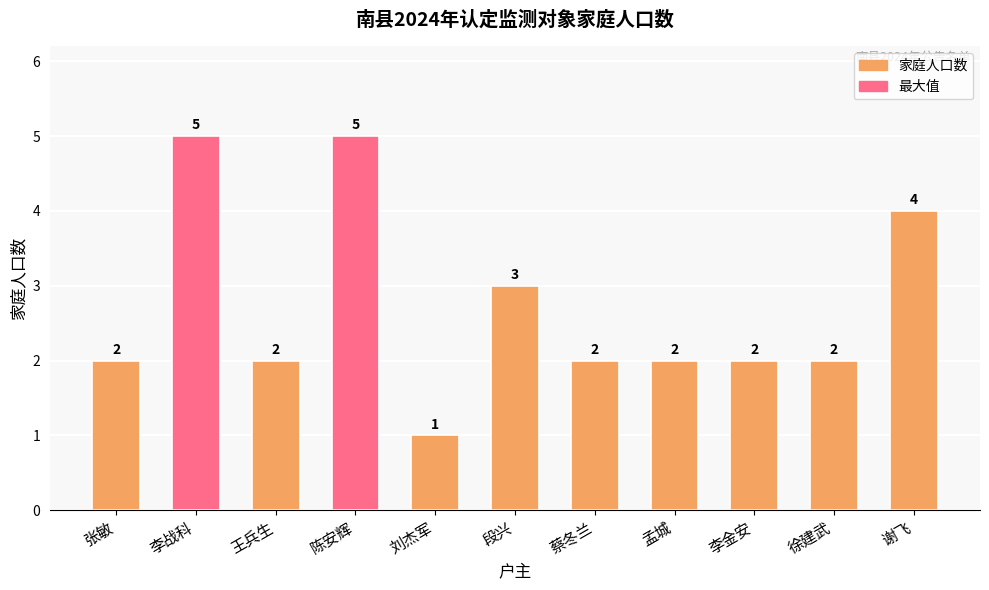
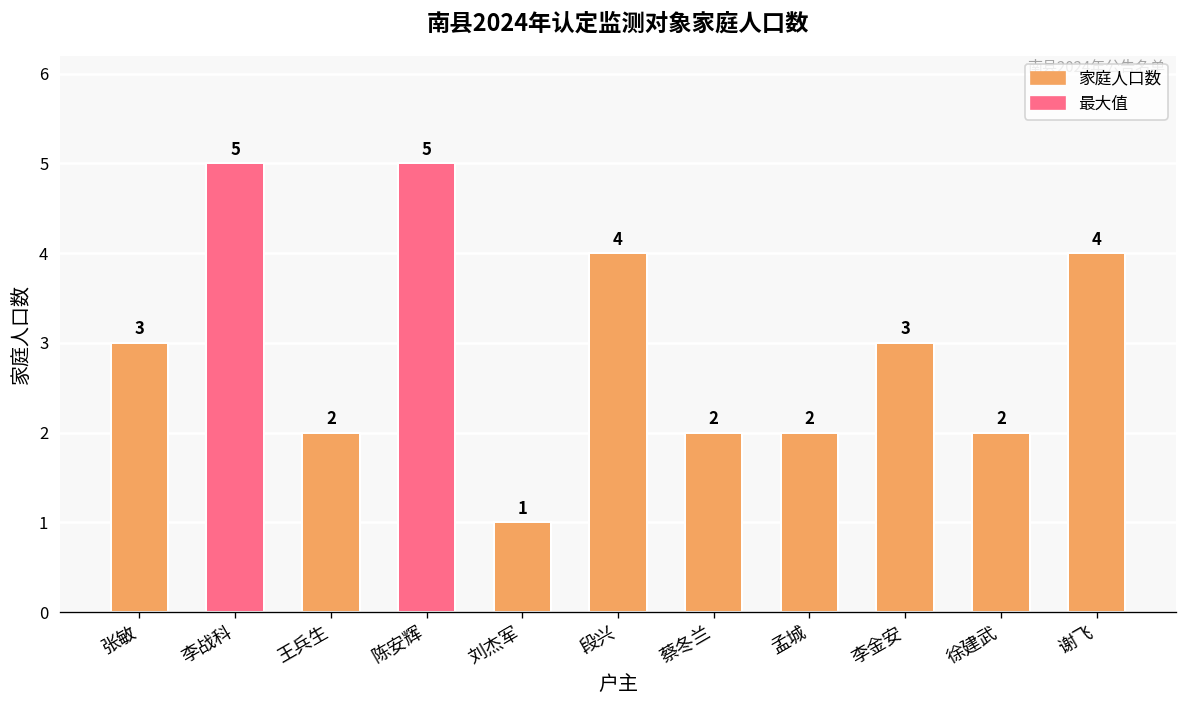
  {
-   "张敏": 2,
+   "张敏": 3,
    "李战科": 5,
    "王兵生": 2,
    "陈安辉": 5,
    "刘杰军": 1,
-   "段兴": 3,
+   "段兴": 4,
    "蔡冬兰": 2,
    "孟城": 2,
-   "李金安": 2,
+   "李金安": 3,
    "徐建武": 2,
    "谢飞": 4
  }
